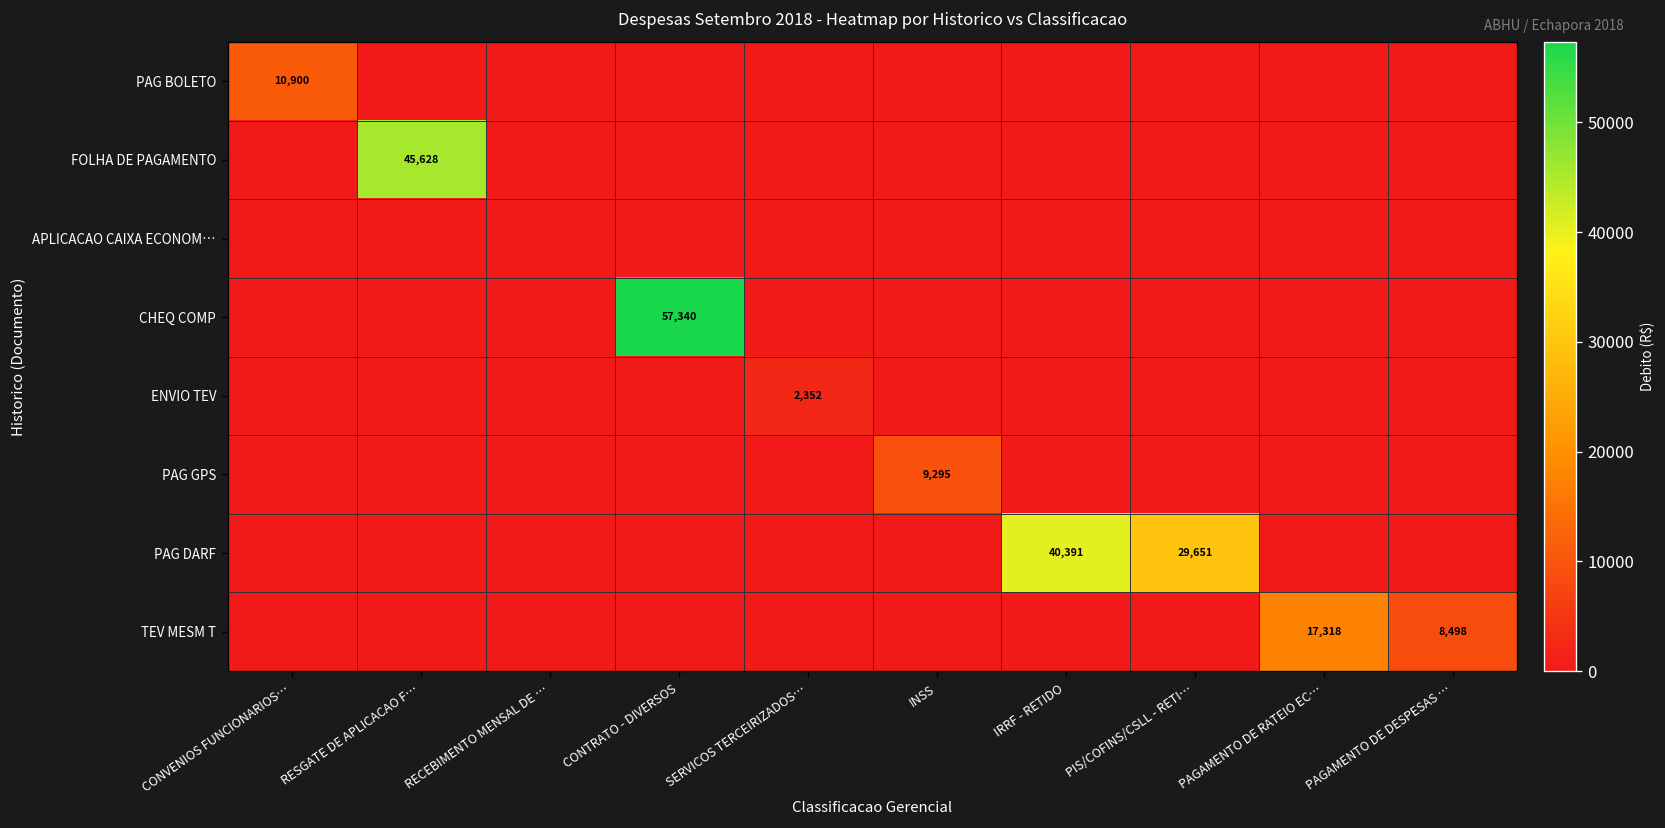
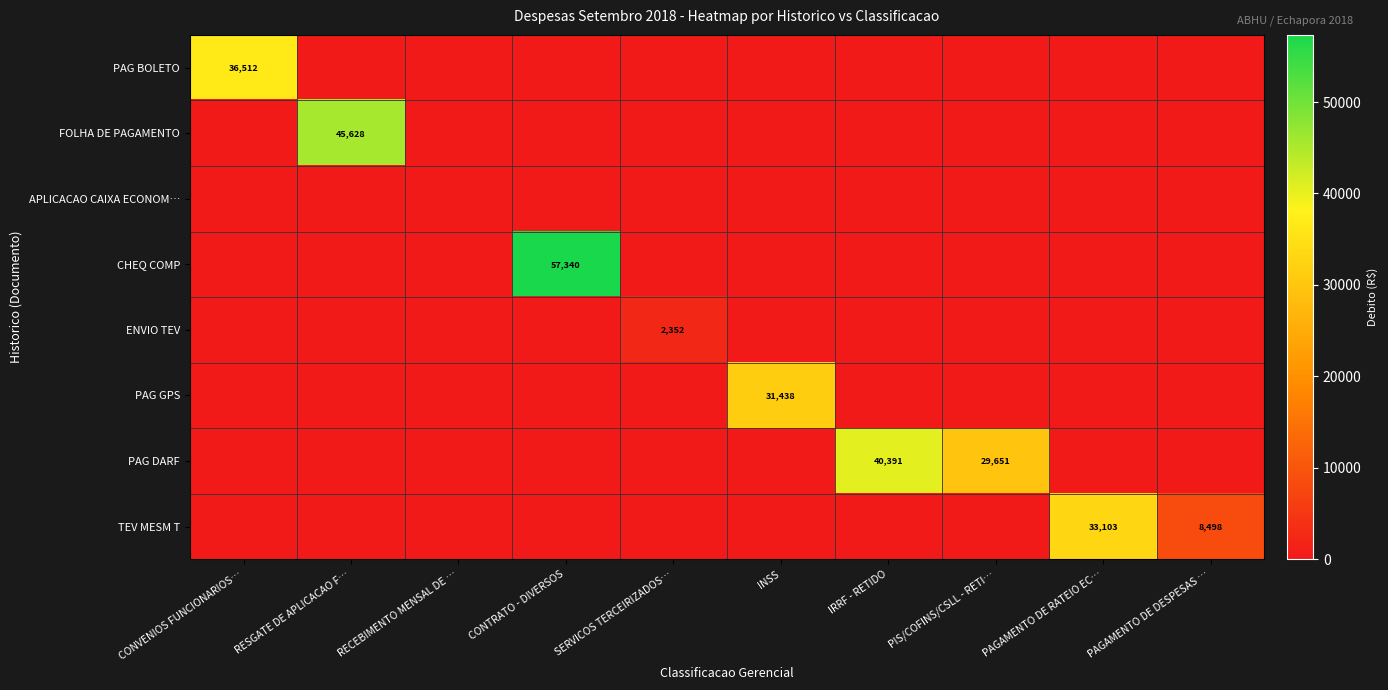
  {
    "PAG BOLETO": {
-     "CONVENIOS FUNCIONARIOS…": "10,900"
+     "CONVENIOS FUNCIONARIOS…": "36,512"
    },
    "FOLHA DE PAGAMENTO": {
      "RESGATE DE APLICACAO F…": "45,628"
    },
    "CHEQ COMP": {
      "CONTRATO - DIVERSOS": "57,340"
    },
    "ENVIO TEV": {
      "SERVICOS TERCEIRIZADOS…": "2,352"
    },
    "PAG GPS": {
-     "INSS": "9,295"
+     "INSS": "31,438"
    },
    "PAG DARF": {
      "IRRF - RETIDO": "40,391",
      "PIS/COFINS/CSLL - RETI…": "29,651"
    },
    "TEV MESM T": {
-     "PAGAMENTO DE RATEIO EC…": "17,318",
+     "PAGAMENTO DE RATEIO EC…": "33,103",
      "PAGAMENTO DE DESPESAS …": "8,498"
    }
  }
